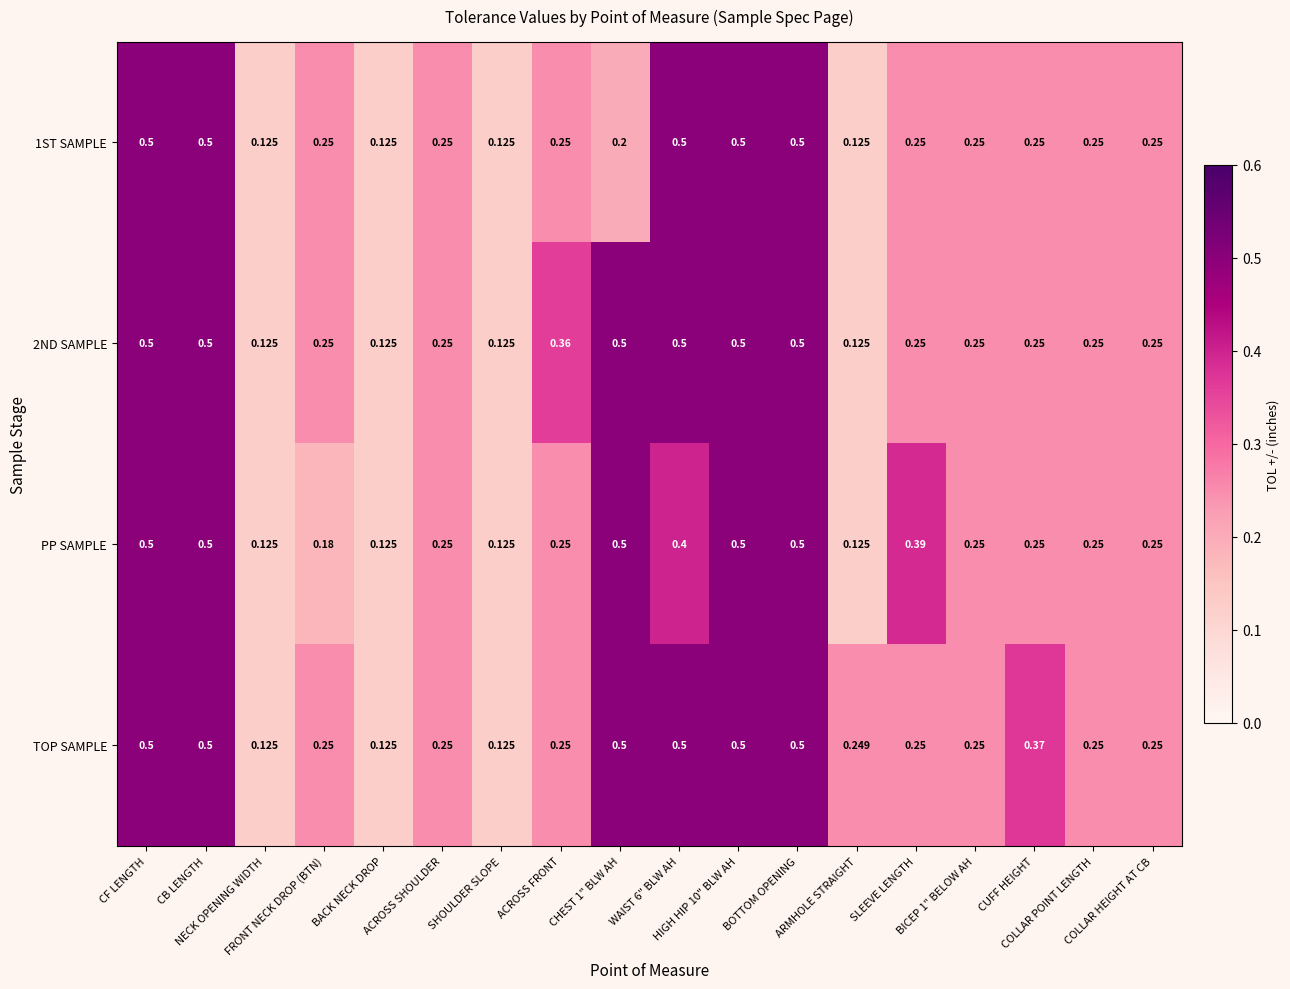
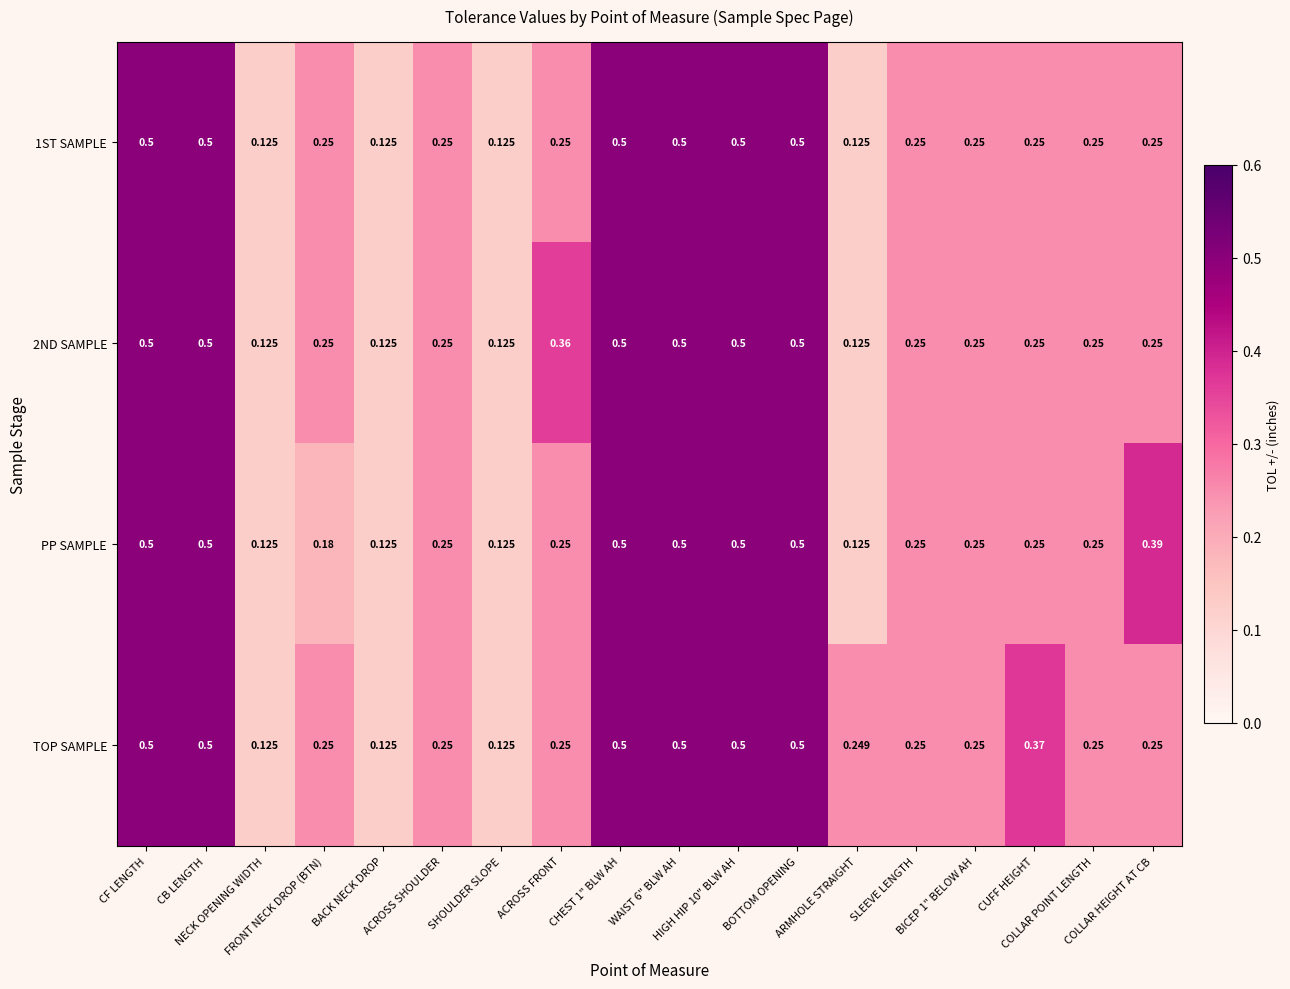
  {
    "1ST SAMPLE": {
      "CF LENGTH": 0.5,
      "CB LENGTH": 0.5,
      "NECK OPENING WIDTH": 0.125,
      "FRONT NECK DROP (BTN)": 0.25,
      "BACK NECK DROP": 0.125,
      "ACROSS SHOULDER": 0.25,
      "SHOULDER SLOPE": 0.125,
      "ACROSS FRONT": 0.25,
-     "CHEST 1\" BLW AH": 0.2,
+     "CHEST 1\" BLW AH": 0.5,
      "WAIST 6\" BLW AH": 0.5,
      "HIGH HIP 10\" BLW AH": 0.5,
      "BOTTOM OPENING": 0.5,
      "ARMHOLE STRAIGHT": 0.125,
      "SLEEVE LENGTH": 0.25,
      "BICEP 1\" BELOW AH": 0.25,
      "CUFF HEIGHT": 0.25,
      "COLLAR POINT LENGTH": 0.25,
      "COLLAR HEIGHT AT CB": 0.25
    },
    "2ND SAMPLE": {
      "CF LENGTH": 0.5,
      "CB LENGTH": 0.5,
      "NECK OPENING WIDTH": 0.125,
      "FRONT NECK DROP (BTN)": 0.25,
      "BACK NECK DROP": 0.125,
      "ACROSS SHOULDER": 0.25,
      "SHOULDER SLOPE": 0.125,
      "ACROSS FRONT": 0.36,
      "CHEST 1\" BLW AH": 0.5,
      "WAIST 6\" BLW AH": 0.5,
      "HIGH HIP 10\" BLW AH": 0.5,
      "BOTTOM OPENING": 0.5,
      "ARMHOLE STRAIGHT": 0.125,
      "SLEEVE LENGTH": 0.25,
      "BICEP 1\" BELOW AH": 0.25,
      "CUFF HEIGHT": 0.25,
      "COLLAR POINT LENGTH": 0.25,
      "COLLAR HEIGHT AT CB": 0.25
    },
    "PP SAMPLE": {
      "CF LENGTH": 0.5,
      "CB LENGTH": 0.5,
      "NECK OPENING WIDTH": 0.125,
      "FRONT NECK DROP (BTN)": 0.18,
      "BACK NECK DROP": 0.125,
      "ACROSS SHOULDER": 0.25,
      "SHOULDER SLOPE": 0.125,
      "ACROSS FRONT": 0.25,
      "CHEST 1\" BLW AH": 0.5,
-     "WAIST 6\" BLW AH": 0.4,
+     "WAIST 6\" BLW AH": 0.5,
      "HIGH HIP 10\" BLW AH": 0.5,
      "BOTTOM OPENING": 0.5,
      "ARMHOLE STRAIGHT": 0.125,
-     "SLEEVE LENGTH": 0.39,
+     "SLEEVE LENGTH": 0.25,
      "BICEP 1\" BELOW AH": 0.25,
      "CUFF HEIGHT": 0.25,
      "COLLAR POINT LENGTH": 0.25,
-     "COLLAR HEIGHT AT CB": 0.25
+     "COLLAR HEIGHT AT CB": 0.39
    },
    "TOP SAMPLE": {
      "CF LENGTH": 0.5,
      "CB LENGTH": 0.5,
      "NECK OPENING WIDTH": 0.125,
      "FRONT NECK DROP (BTN)": 0.25,
      "BACK NECK DROP": 0.125,
      "ACROSS SHOULDER": 0.25,
      "SHOULDER SLOPE": 0.125,
      "ACROSS FRONT": 0.25,
      "CHEST 1\" BLW AH": 0.5,
      "WAIST 6\" BLW AH": 0.5,
      "HIGH HIP 10\" BLW AH": 0.5,
      "BOTTOM OPENING": 0.5,
      "ARMHOLE STRAIGHT": 0.249,
      "SLEEVE LENGTH": 0.25,
      "BICEP 1\" BELOW AH": 0.25,
      "CUFF HEIGHT": 0.37,
      "COLLAR POINT LENGTH": 0.25,
      "COLLAR HEIGHT AT CB": 0.25
    }
  }
